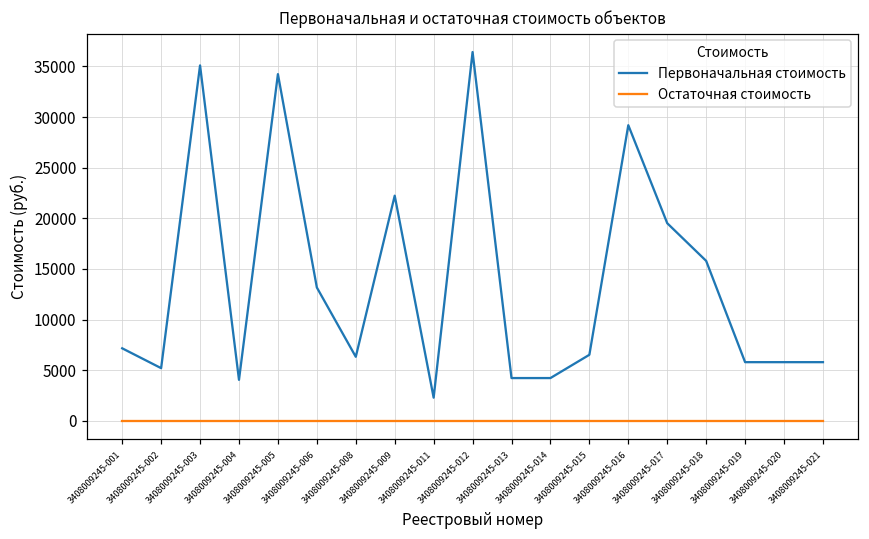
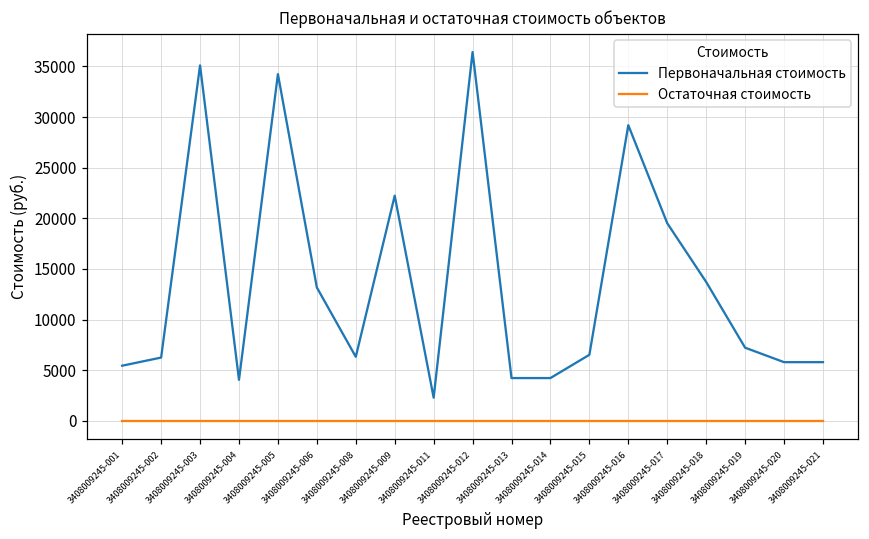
  {
    "Первоначальная стоимость": {
-     "3408009245-001": 7000,
-     "3408009245-002": 5000,
+     "3408009245-001": 5000,
+     "3408009245-002": 6000,
      "3408009245-003": 35000,
      "3408009245-004": 4000,
      "3408009245-005": 34000,
      "3408009245-006": 13000,
      "3408009245-008": 6000,
      "3408009245-009": 22000,
      "3408009245-011": 2000,
      "3408009245-012": 36000,
      "3408009245-013": 4000,
      "3408009245-014": 4000,
      "3408009245-015": 7000,
      "3408009245-016": 29000,
      "3408009245-017": 20000,
-     "3408009245-018": 16000,
-     "3408009245-019": 6000,
+     "3408009245-018": 14000,
+     "3408009245-019": 7000,
      "3408009245-020": 6000,
      "3408009245-021": 6000
    },
    "Остаточная стоимость": {
      "3408009245-001": 0,
      "3408009245-002": 0,
      "3408009245-003": 0,
      "3408009245-004": 0,
      "3408009245-005": 0,
      "3408009245-006": 0,
      "3408009245-008": 0,
      "3408009245-009": 0,
      "3408009245-011": 0,
      "3408009245-012": 0,
      "3408009245-013": 0,
      "3408009245-014": 0,
      "3408009245-015": 0,
      "3408009245-016": 0,
      "3408009245-017": 0,
      "3408009245-018": 0,
      "3408009245-019": 0,
      "3408009245-020": 0,
      "3408009245-021": 0
    }
  }
